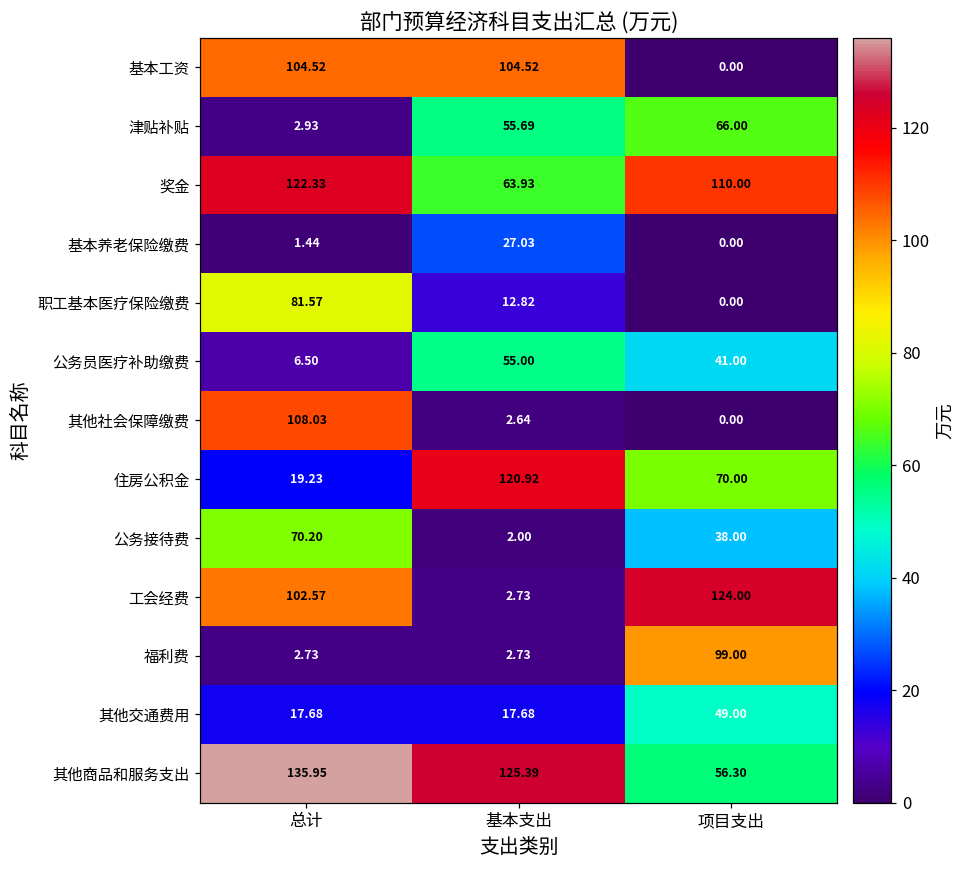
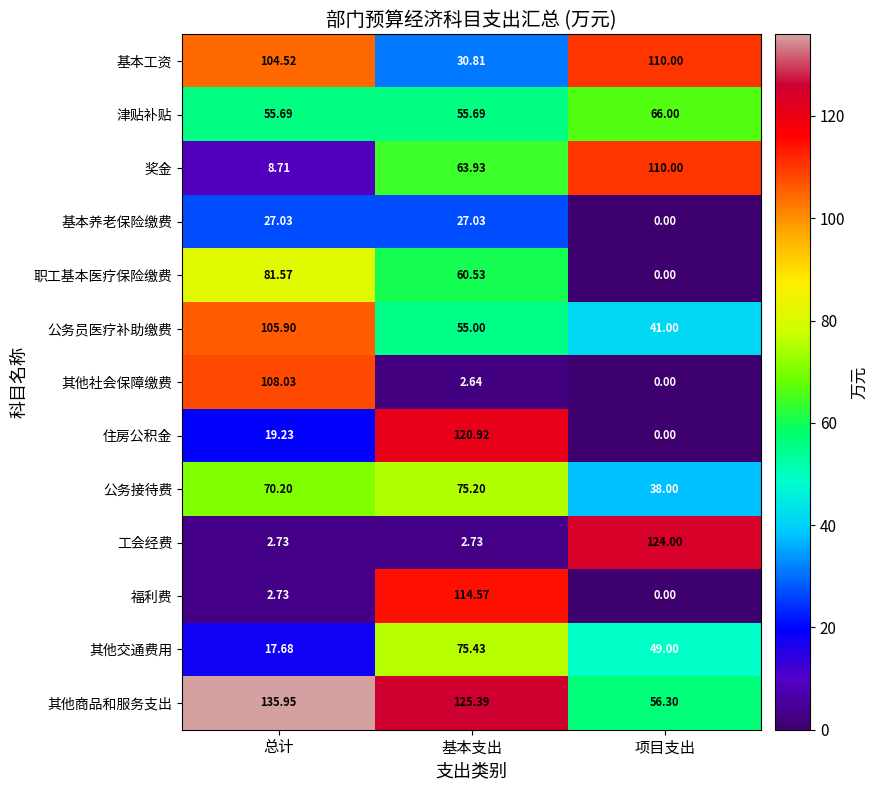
  {
    "基本工资": {
      "总计": 104.52,
-     "基本支出": 104.52,
-     "项目支出": 0.00
+     "基本支出": 30.81,
+     "项目支出": 110.00
    },
    "津贴补贴": {
-     "总计": 2.93,
+     "总计": 55.69,
      "基本支出": 55.69,
      "项目支出": 66.00
    },
    "奖金": {
-     "总计": 122.33,
+     "总计": 8.71,
      "基本支出": 63.93,
      "项目支出": 110.00
    },
    "基本养老保险缴费": {
-     "总计": 1.44,
+     "总计": 27.03,
      "基本支出": 27.03,
      "项目支出": 0.00
    },
    "职工基本医疗保险缴费": {
      "总计": 81.57,
-     "基本支出": 12.82,
+     "基本支出": 60.53,
      "项目支出": 0.00
    },
    "公务员医疗补助缴费": {
-     "总计": 6.50,
+     "总计": 105.90,
      "基本支出": 55.00,
      "项目支出": 41.00
    },
    "其他社会保障缴费": {
      "总计": 108.03,
      "基本支出": 2.64,
      "项目支出": 0.00
    },
    "住房公积金": {
      "总计": 19.23,
      "基本支出": 120.92,
-     "项目支出": 70.00
+     "项目支出": 0.00
    },
    "公务接待费": {
      "总计": 70.20,
-     "基本支出": 2.00,
+     "基本支出": 75.20,
      "项目支出": 38.00
    },
    "工会经费": {
-     "总计": 102.57,
+     "总计": 2.73,
      "基本支出": 2.73,
      "项目支出": 124.00
    },
    "福利费": {
      "总计": 2.73,
-     "基本支出": 2.73,
-     "项目支出": 99.00
+     "基本支出": 114.57,
+     "项目支出": 0.00
    },
    "其他交通费用": {
      "总计": 17.68,
-     "基本支出": 17.68,
+     "基本支出": 75.43,
      "项目支出": 49.00
    },
    "其他商品和服务支出": {
      "总计": 135.95,
      "基本支出": 125.39,
      "项目支出": 56.30
    }
  }
